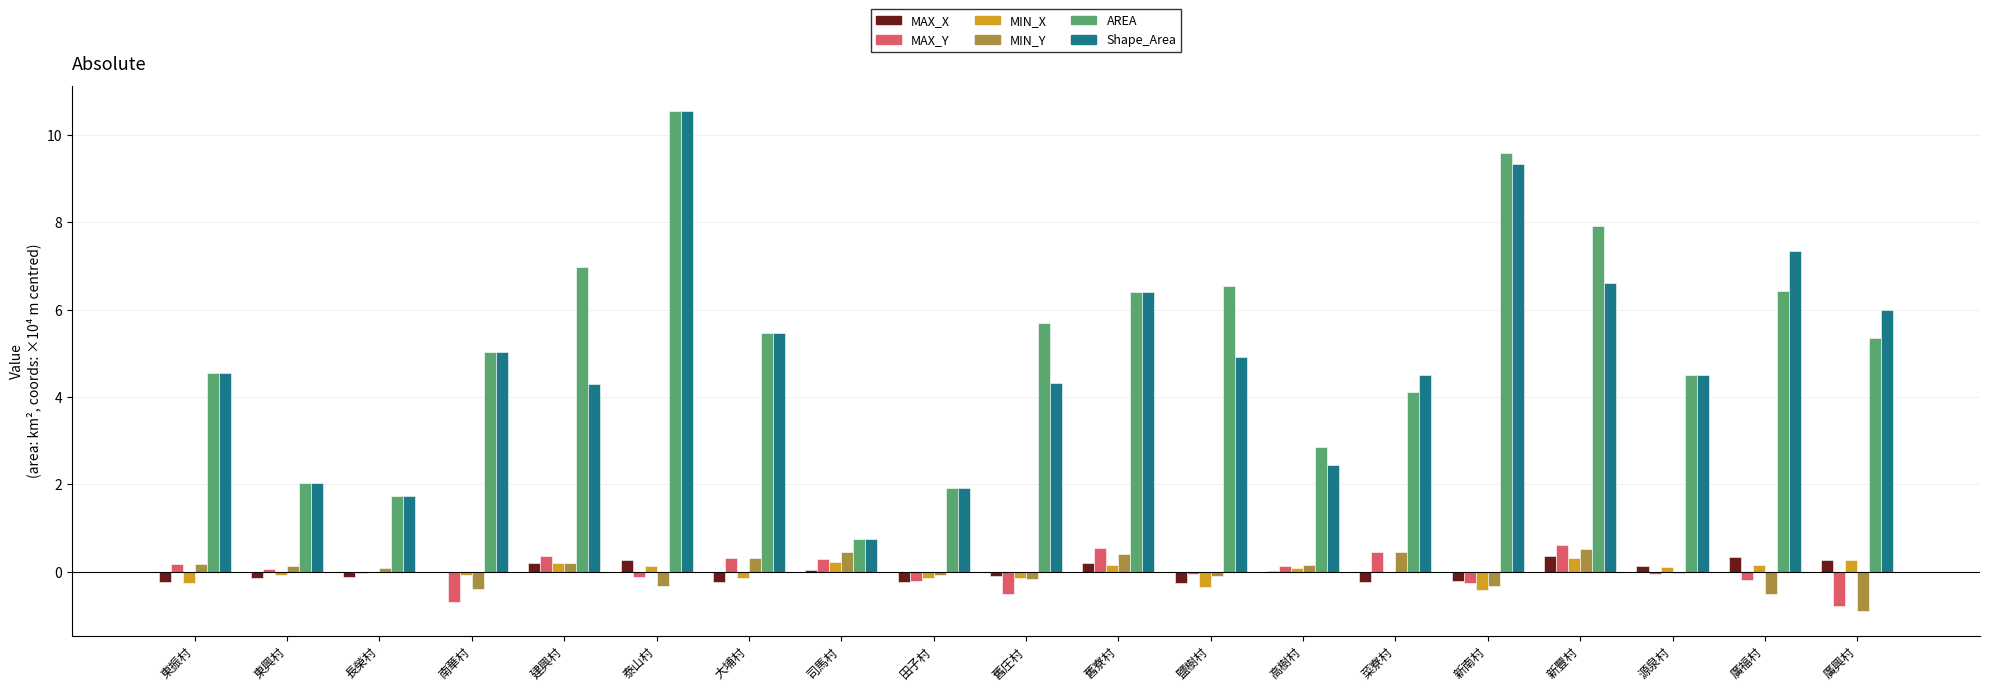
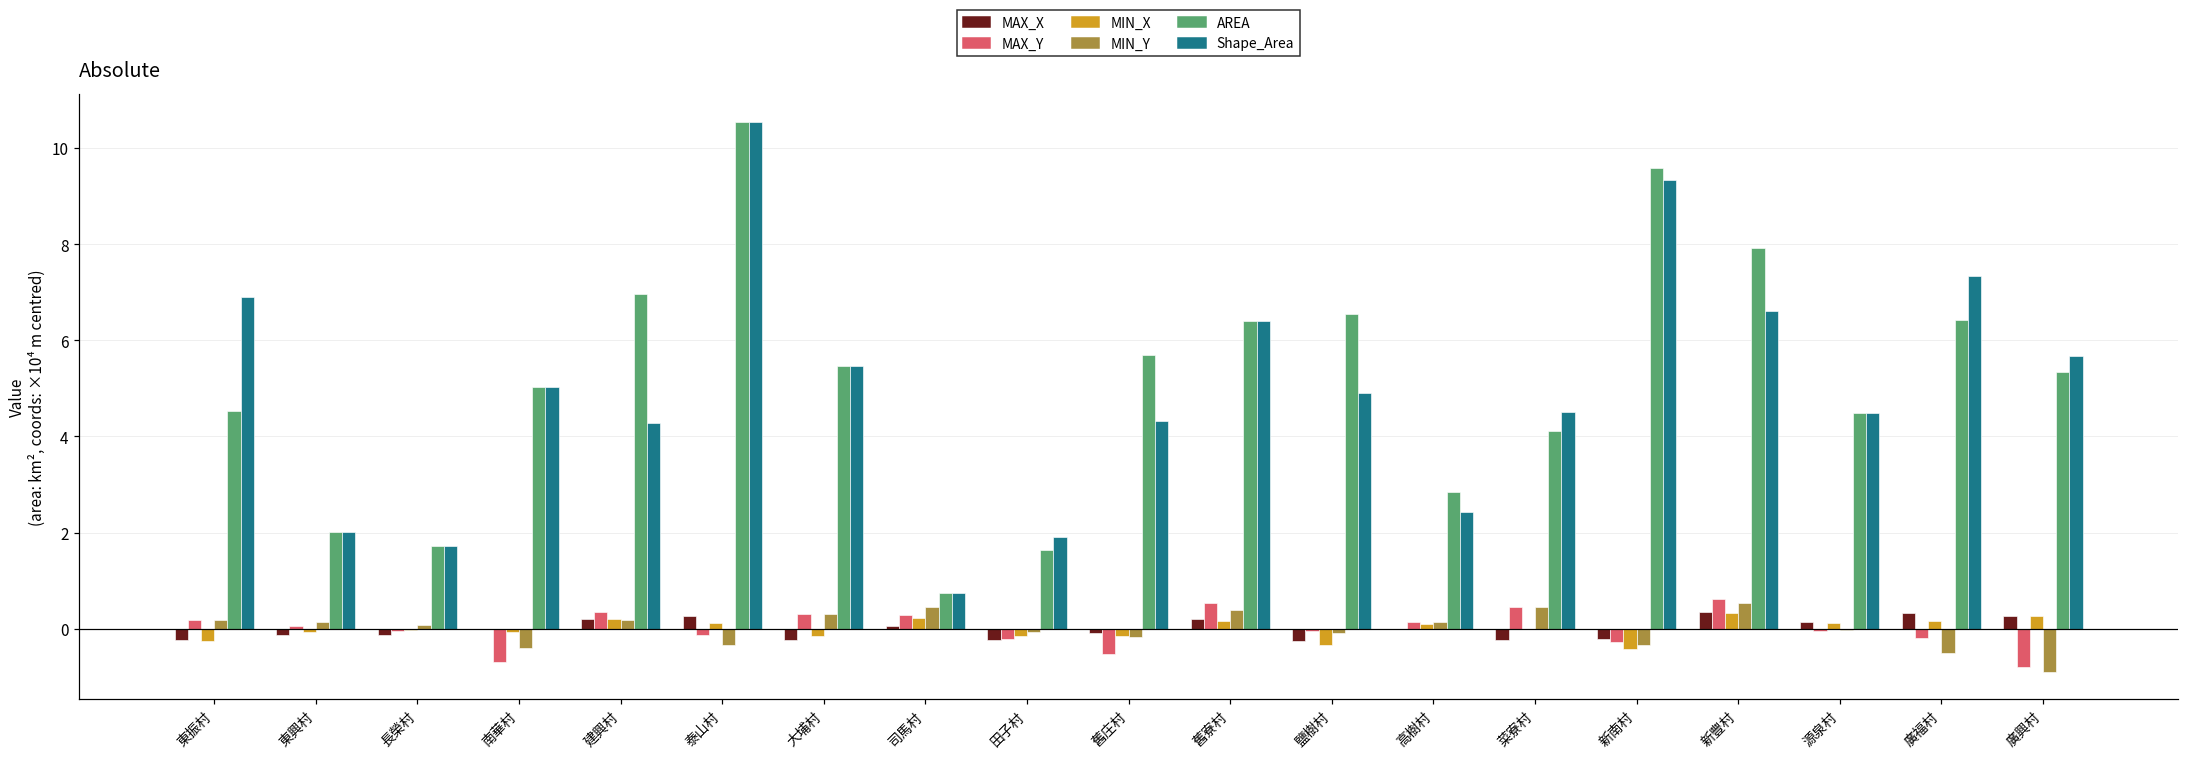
  {
    "MAX_X": {
      "東振村": -0.2,
      "東興村": -0.1,
      "長榮村": -0.1,
      "建興村": 0.2,
      "泰山村": 0.3,
      "大埔村": -0.2,
      "田子村": -0.2,
      "舊庄村": -0.1,
      "舊寮村": 0.2,
      "鹽樹村": -0.3,
      "菜寮村": -0.2,
      "新南村": -0.2,
      "新豐村": 0.4,
      "源泉村": 0.1,
      "廣福村": 0.3,
      "廣興村": 0.3
    },
    "MAX_Y": {
      "東振村": 0.2,
      "東興村": 0.1,
      "南華村": -0.7,
      "建興村": 0.4,
      "泰山村": -0.1,
      "大埔村": 0.3,
      "司馬村": 0.3,
      "田子村": -0.2,
      "舊庄村": -0.5,
      "舊寮村": 0.5,
      "高樹村": 0.1,
      "菜寮村": 0.5,
      "新南村": -0.3,
      "新豐村": 0.6,
      "廣福村": -0.2,
      "廣興村": -0.8
    },
    "AREA": {
      "東振村": 4.5,
      "東興村": 2.0,
      "長榮村": 1.7,
      "南華村": 5.0,
      "建興村": 7.0,
      "泰山村": 10.6,
      "大埔村": 5.5,
      "司馬村": 0.7,
-     "田子村": 1.9,
+     "田子村": 1.6,
      "舊庄村": 5.7,
      "舊寮村": 6.4,
      "鹽樹村": 6.5,
      "高樹村": 2.8,
      "菜寮村": 4.1,
      "新南村": 9.6,
      "新豐村": 7.9,
      "源泉村": 4.5,
      "廣福村": 6.4,
      "廣興村": 5.3
    },
    "Shape_Area": {
-     "東振村": 4.5,
+     "東振村": 6.9,
      "東興村": 2.0,
      "長榮村": 1.7,
      "南華村": 5.0,
      "建興村": 4.3,
      "泰山村": 10.6,
      "大埔村": 5.5,
      "司馬村": 0.7,
      "田子村": 1.9,
      "舊庄村": 4.3,
      "舊寮村": 6.4,
      "鹽樹村": 4.9,
      "高樹村": 2.4,
      "菜寮村": 4.5,
      "新南村": 9.3,
      "新豐村": 6.6,
      "源泉村": 4.5,
      "廣福村": 7.3,
-     "廣興村": 6.0
+     "廣興村": 5.7
    }
  }
